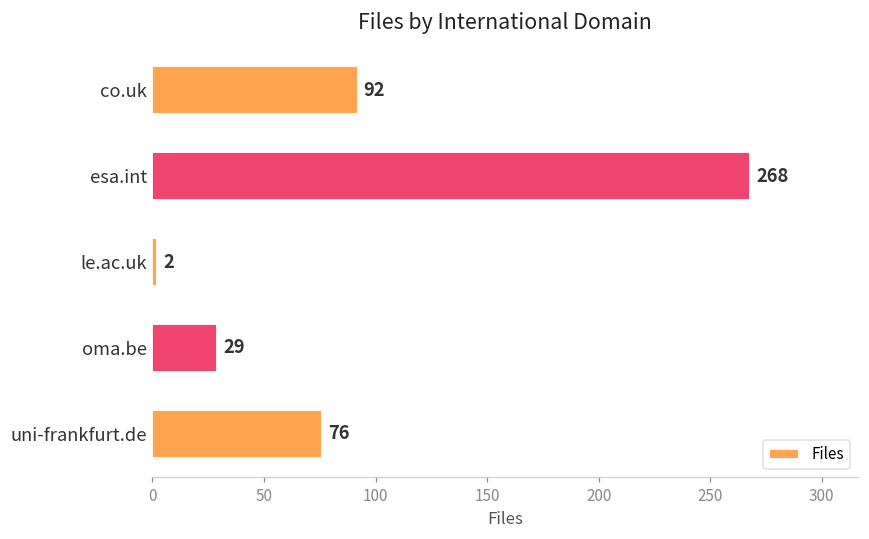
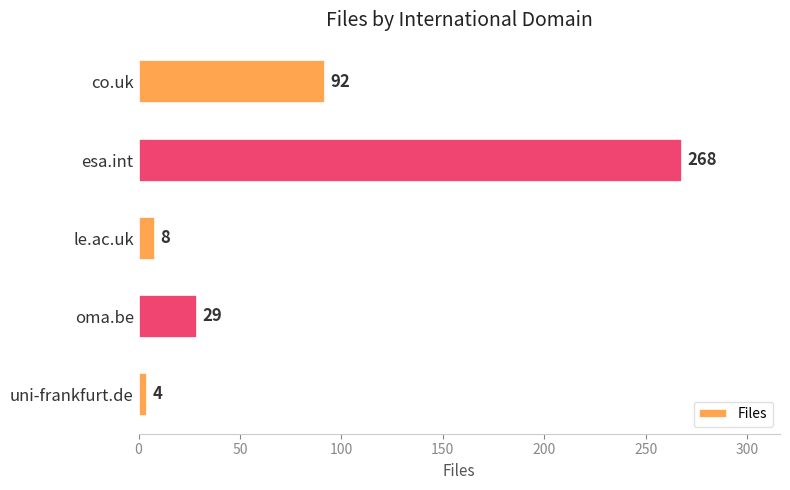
  {
    "co.uk": 92,
    "esa.int": 268,
-   "le.ac.uk": 2,
+   "le.ac.uk": 8,
    "oma.be": 29,
-   "uni-frankfurt.de": 76
+   "uni-frankfurt.de": 4
  }
